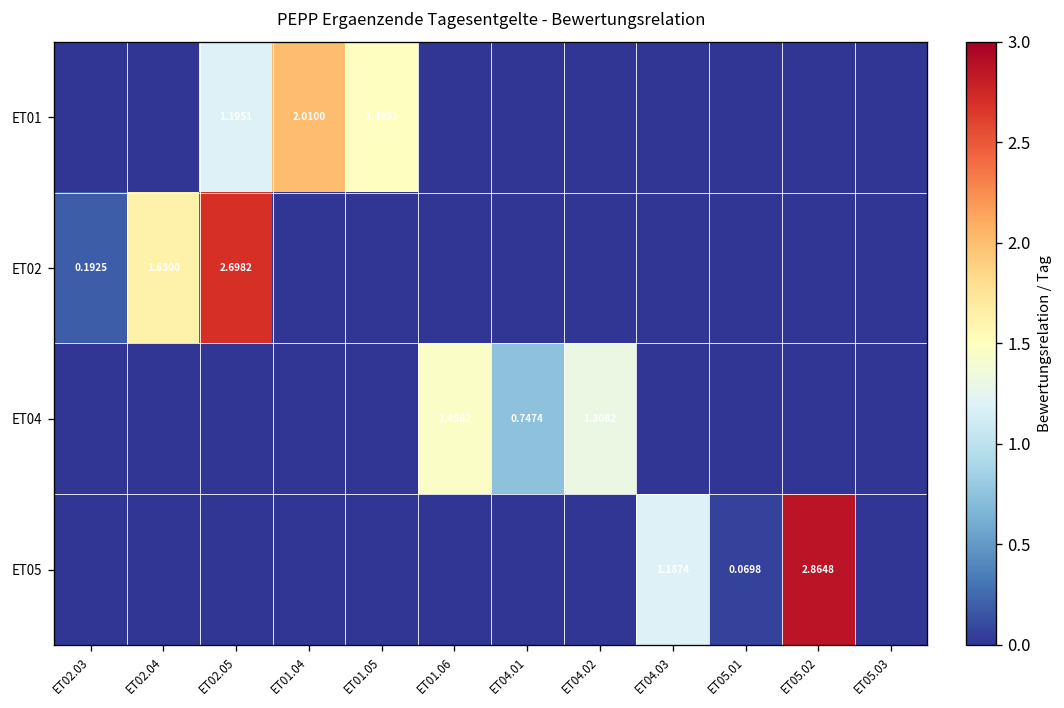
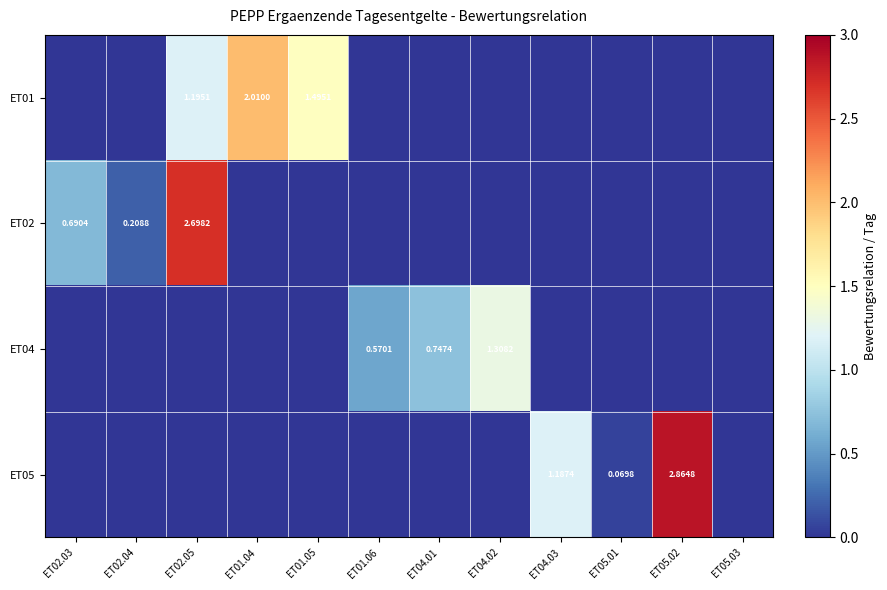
  {
    "ET01": {
      "ET01.04": 2.0100,
      "ET01.05": 1.4951
    },
    "ET02": {
-     "ET02.03": 0.1925,
-     "ET02.04": 1.6300,
+     "ET02.03": 0.6904,
+     "ET02.04": 0.2088,
      "ET02.05": 2.6982
    },
    "ET04": {
-     "ET01.06": 1.4582,
+     "ET01.06": 0.5701,
      "ET04.01": 0.7474
    },
    "ET05": {
      "ET05.01": 0.0698,
      "ET05.02": 2.8648
    }
  }
